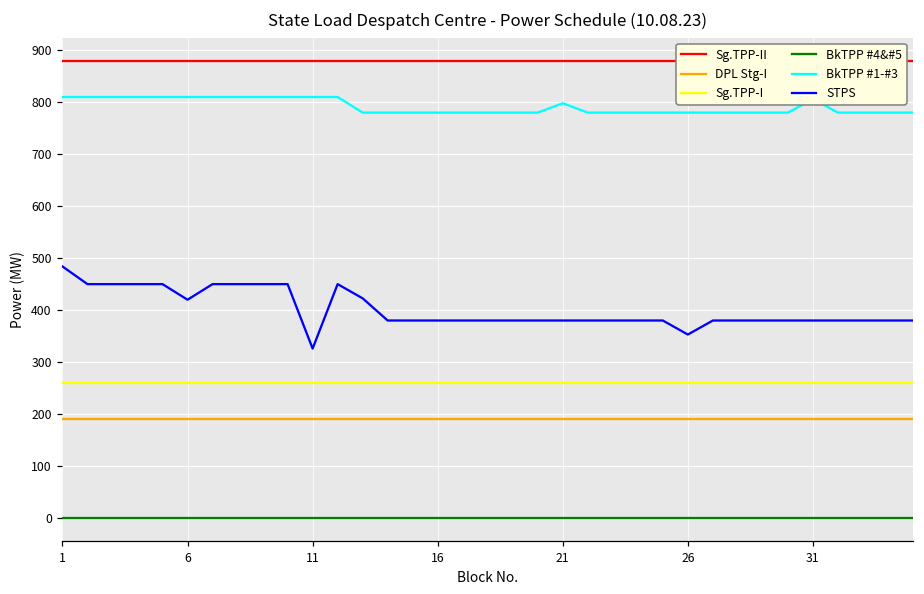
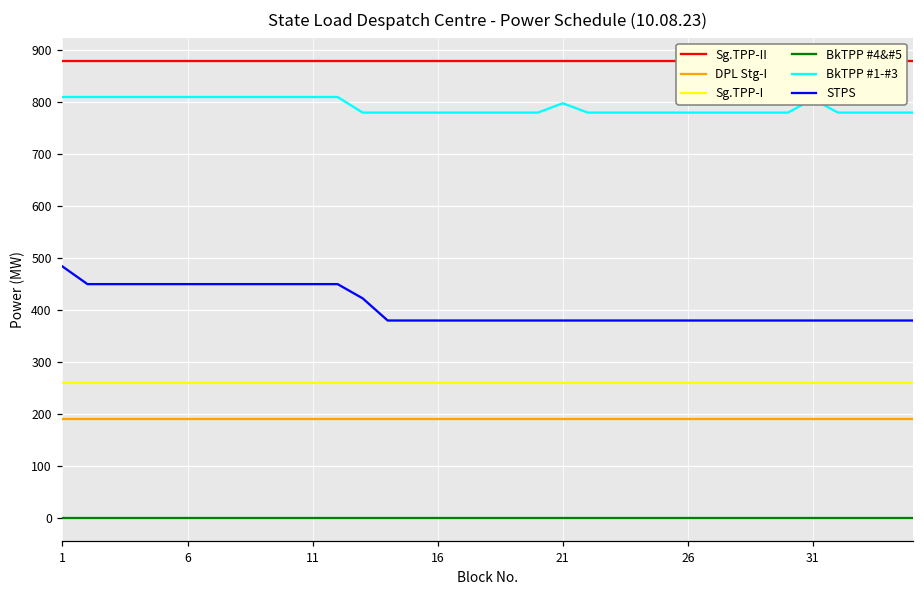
  {
    "Sg.TPP-II": {
      "1": 880,
      "6": 880,
      "11": 880,
      "16": 880,
      "21": 880
    },
    "DPL Stg-I": {
      "1": 190,
      "6": 190,
      "11": 190,
      "16": 190,
      "21": 190,
      "26": 190,
      "31": 190
    },
    "Sg.TPP-I": {
      "1": 260,
      "6": 260,
      "11": 260,
      "16": 260,
      "21": 260,
      "26": 260,
      "31": 260
    },
    "BkTPP #4&#5": {
      "1": 0,
      "6": 0,
      "11": 0,
      "16": 0,
      "21": 0,
      "26": 0,
      "31": 0
    },
    "BkTPP #1-#3": {
      "1": 810,
      "6": 810,
      "11": 810,
      "16": 780,
      "21": 800,
      "26": 780,
      "31": 810
    },
    "STPS": {
      "1": 480,
-     "6": 420,
-     "11": 330,
+     "6": 450,
+     "11": 450,
      "16": 380,
      "21": 380,
-     "26": 350,
+     "26": 380,
      "31": 380
    }
  }
